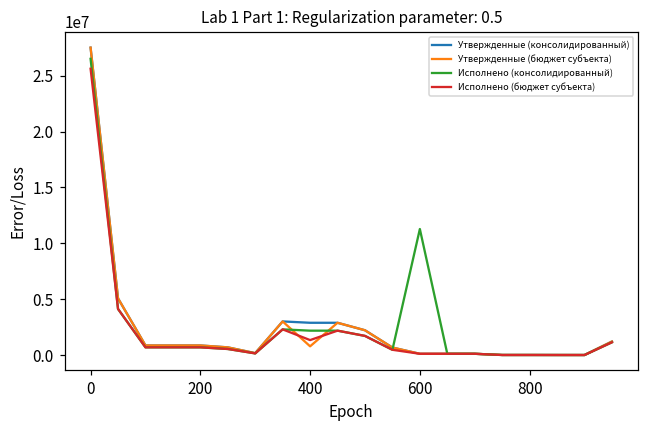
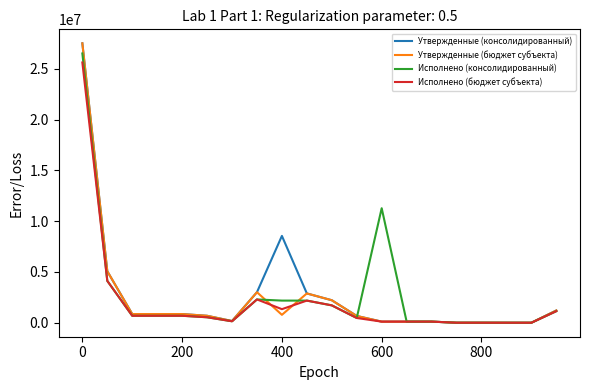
  {
    "Утвержденные (консолидированный)": {
-     "400": 2900000
+     "400": 8600000
    },
    "Утвержденные (бюджет субъекта)": {
      "400": 800000
    },
    "Исполнено (консолидированный)": {
      "0": 26500000,
      "400": 2200000,
      "600": 11300000
    },
    "Исполнено (бюджет субъекта)": {
      "0": 25600000,
      "400": 1300000
    }
  }
